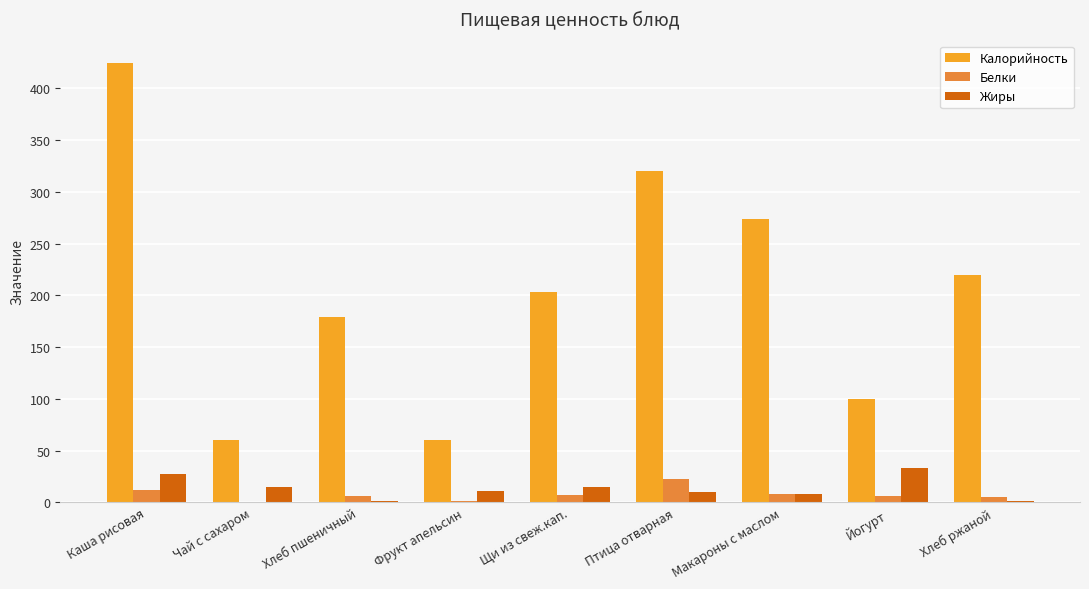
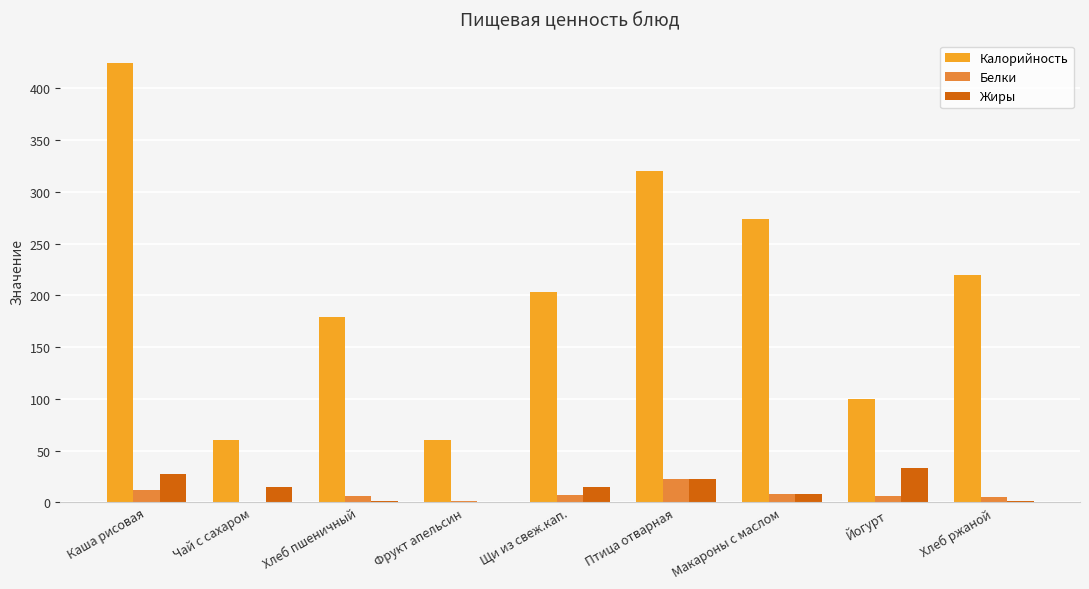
  {
    "Жиры": {
      "Каша рисовая": 27,
      "Чай с сахаром": 15,
-     "Фрукт апельсин": 11,
+     "Фрукт апельсин": 0,
      "Щи из свеж.кап.": 15,
-     "Птица отварная": 10,
+     "Птица отварная": 23,
      "Макароны с маслом": 8,
      "Йогурт": 33
    }
  }
